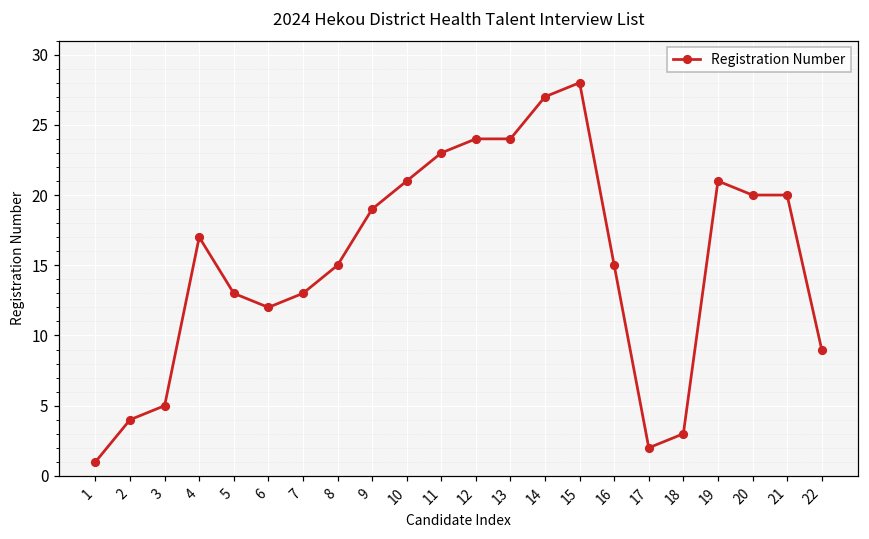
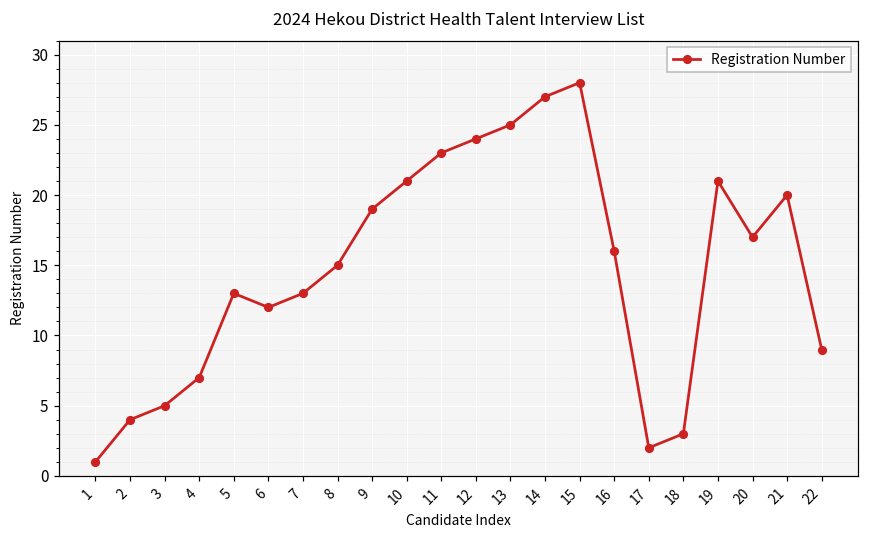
  {
    "1": 1,
    "2": 4,
    "3": 5,
-   "4": 17,
+   "4": 7,
    "5": 13,
    "6": 12,
    "7": 13,
    "8": 15,
    "9": 19,
    "10": 21,
    "11": 23,
    "12": 24,
-   "13": 24,
+   "13": 25,
    "14": 27,
    "15": 28,
-   "16": 15,
+   "16": 16,
    "17": 2,
    "18": 3,
    "19": 21,
-   "20": 20,
+   "20": 17,
    "21": 20,
    "22": 9
  }
